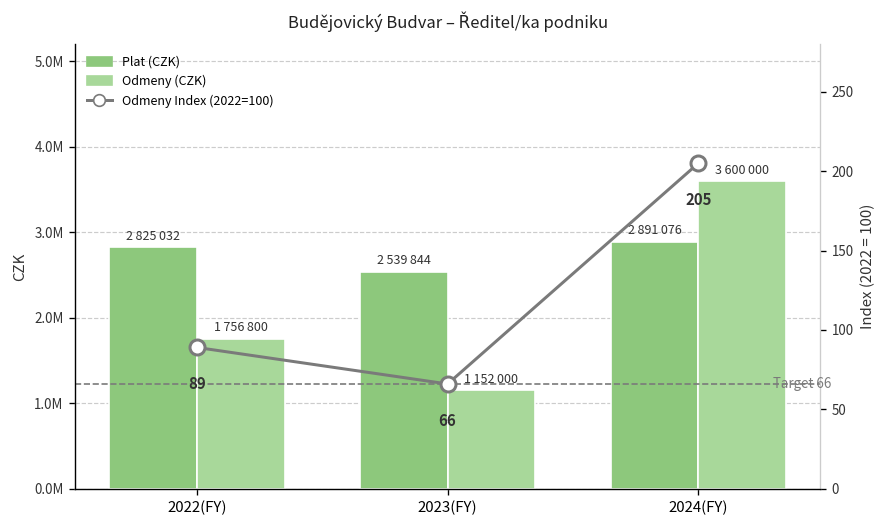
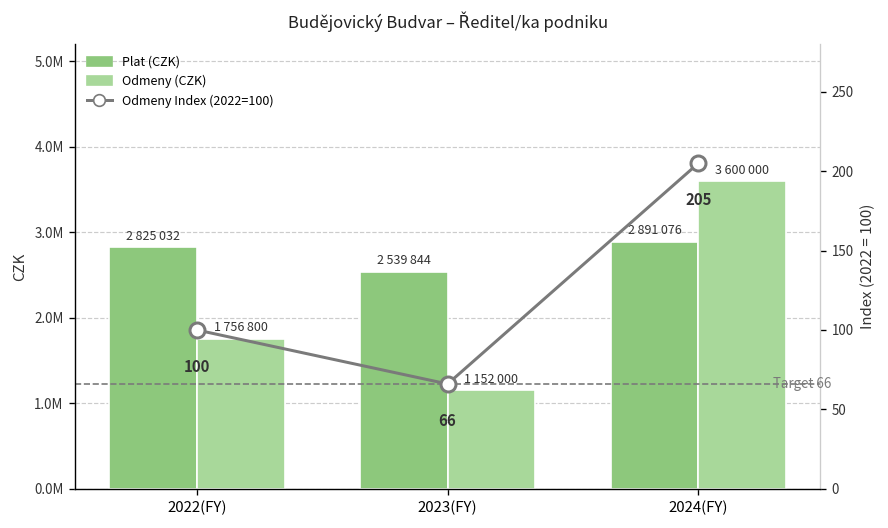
  {
    "Odmeny Index (2022=100)": {
-     "2022(FY)": 89,
+     "2022(FY)": 100,
      "2023(FY)": 66,
      "2024(FY)": 205
    }
  }
